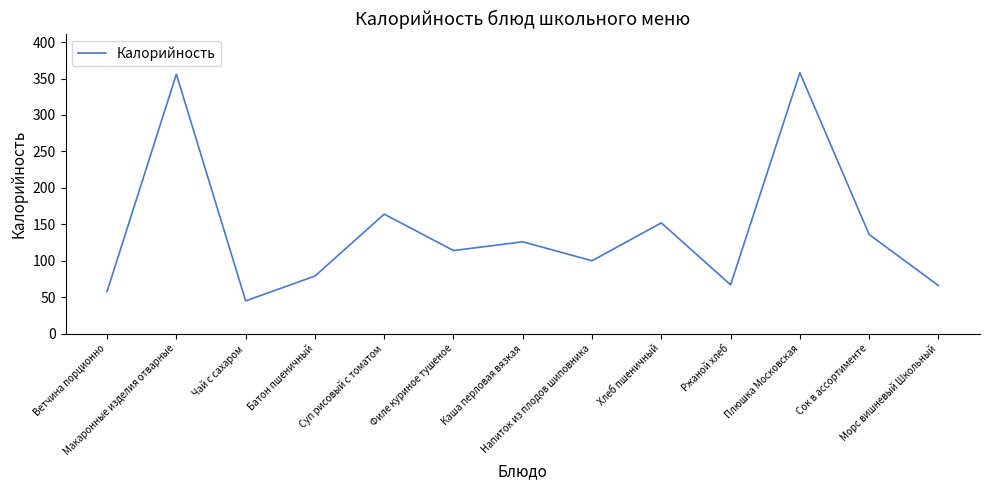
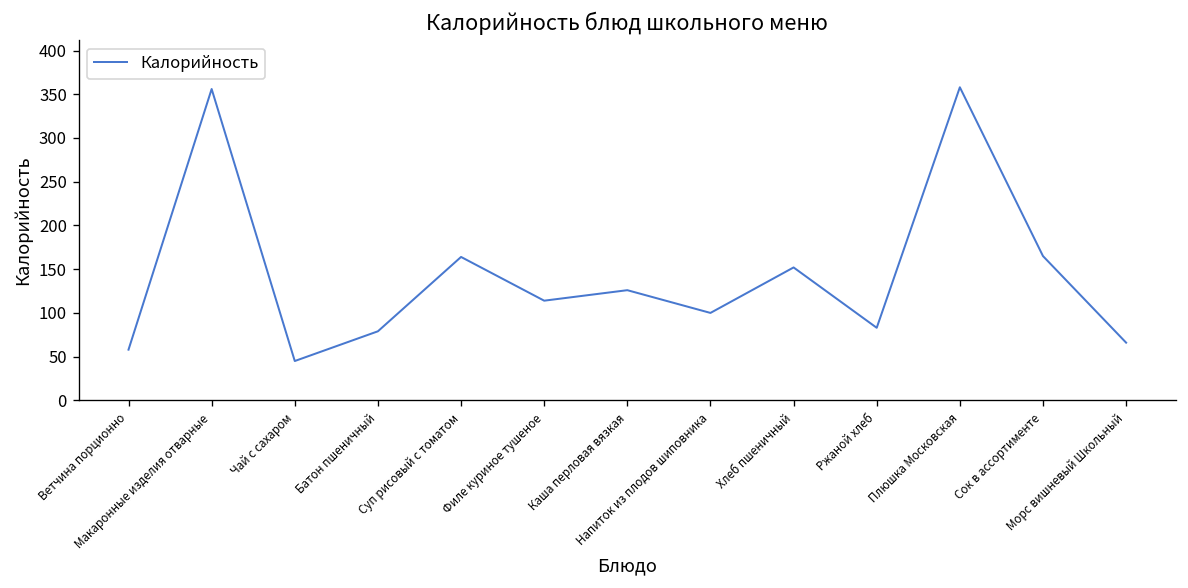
  {
    "Ветчина порционно": 60,
    "Макаронные изделия отварные": 360,
    "Чай с сахаром": 50,
    "Батон пшеничный": 80,
    "Суп рисовый с томатом": 160,
    "Филе куриное тушеное": 110,
    "Каша перловая вязкая": 130,
    "Напиток из плодов шиповника": 100,
    "Хлеб пшеничный": 150,
-   "Ржаной хлеб": 70,
+   "Ржаной хлеб": 80,
    "Плюшка Московская": 360,
-   "Сок в ассортименте": 140,
+   "Сок в ассортименте": 170,
    "Морс вишневый Школьный": 70
  }
